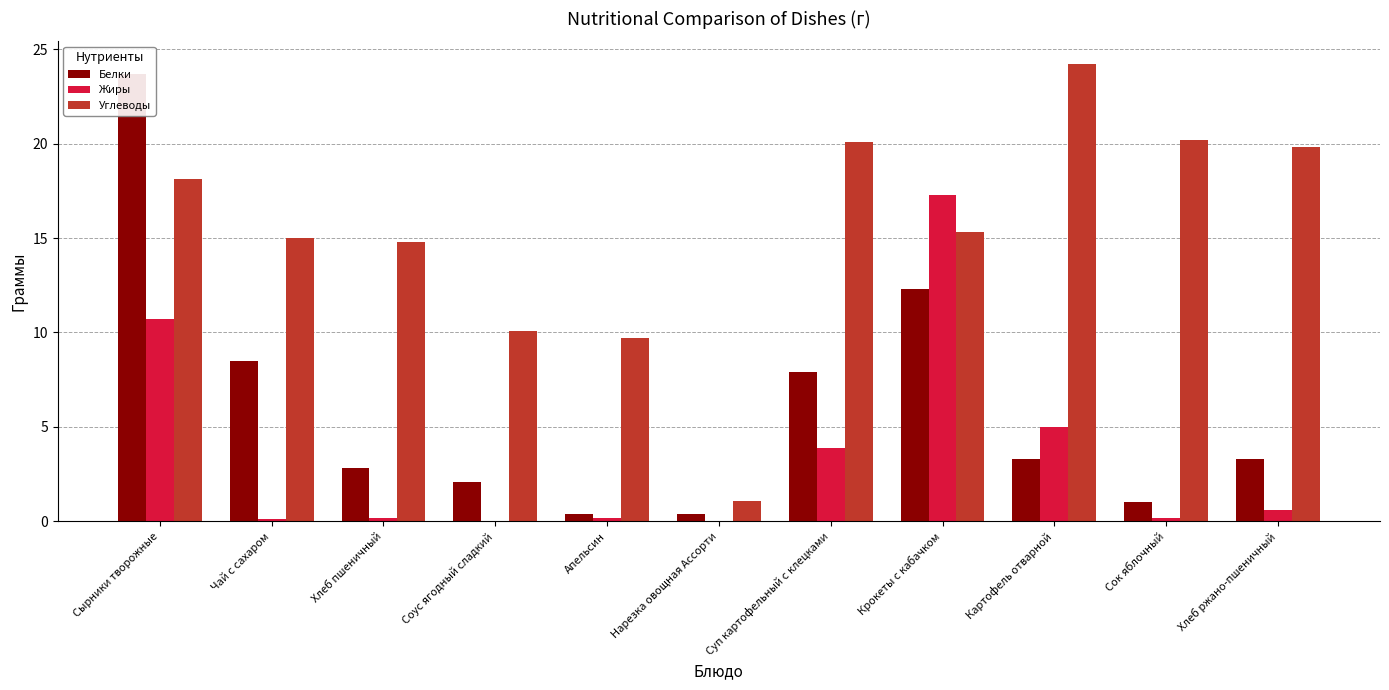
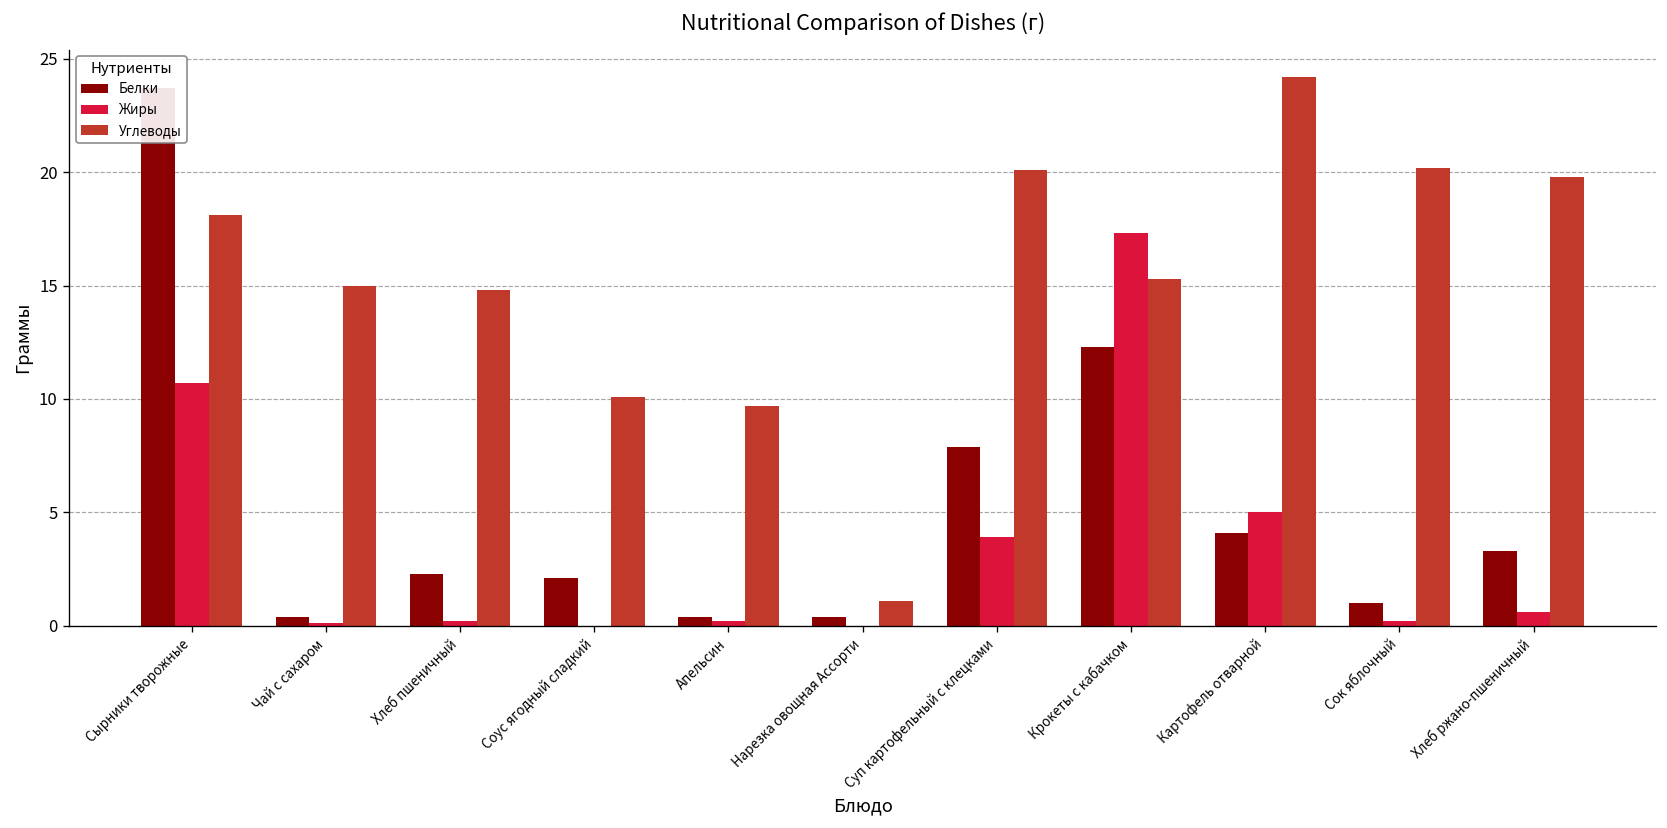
  {
    "Белки": {
-     "Чай с сахаром": 8.5,
-     "Хлеб пшеничный": 2.8,
+     "Чай с сахаром": 0.4,
+     "Хлеб пшеничный": 2.3,
      "Соус ягодный сладкий": 2.1,
      "Апельсин": 0.4,
      "Нарезка овощная Ассорти": 0.4,
      "Суп картофельный с клецками": 7.9,
      "Крокеты с кабачком": 12.3,
-     "Картофель отварной": 3.3,
+     "Картофель отварной": 4.1,
      "Сок яблочный": 1.0,
      "Хлеб ржано-пшеничный": 3.3
    }
  }
